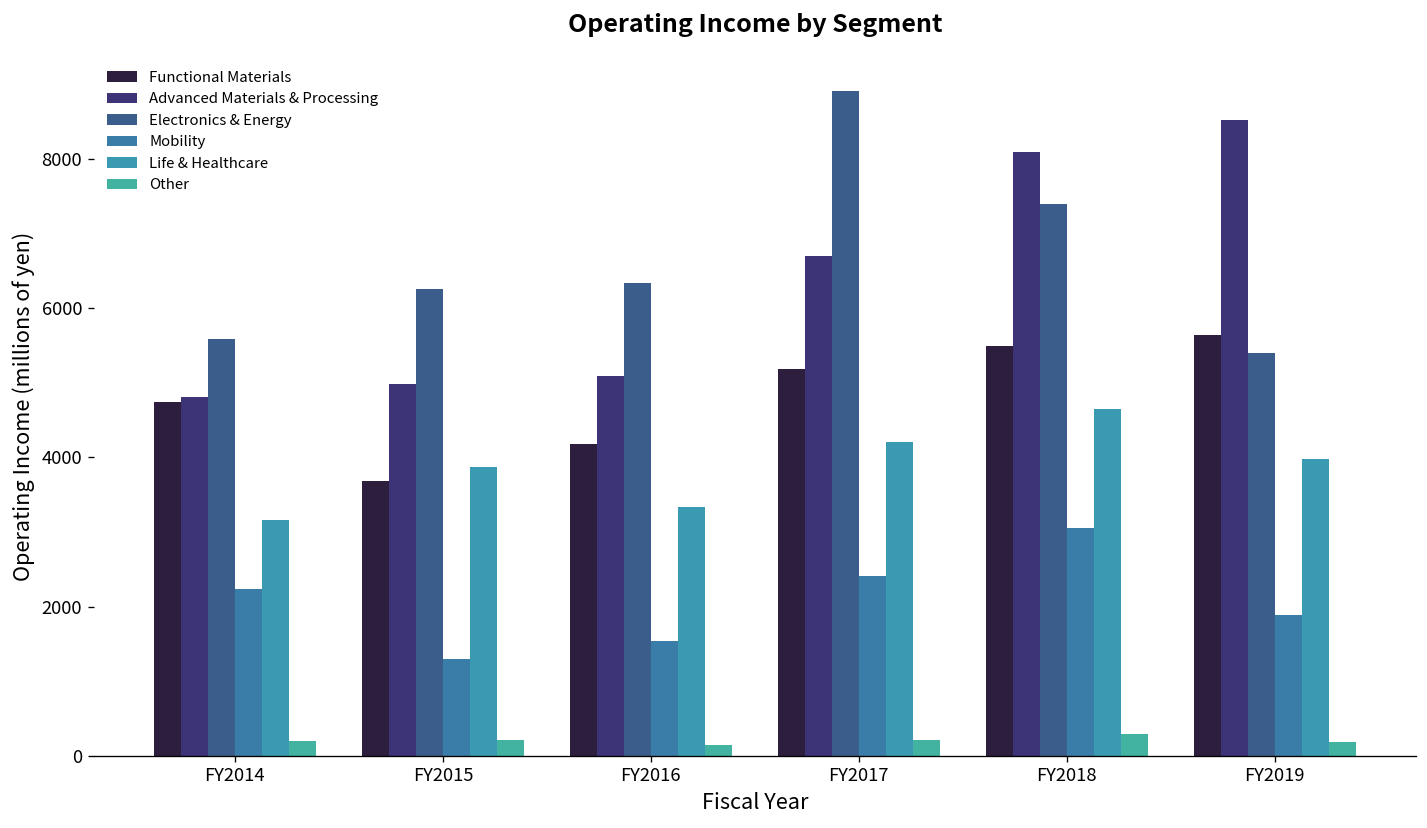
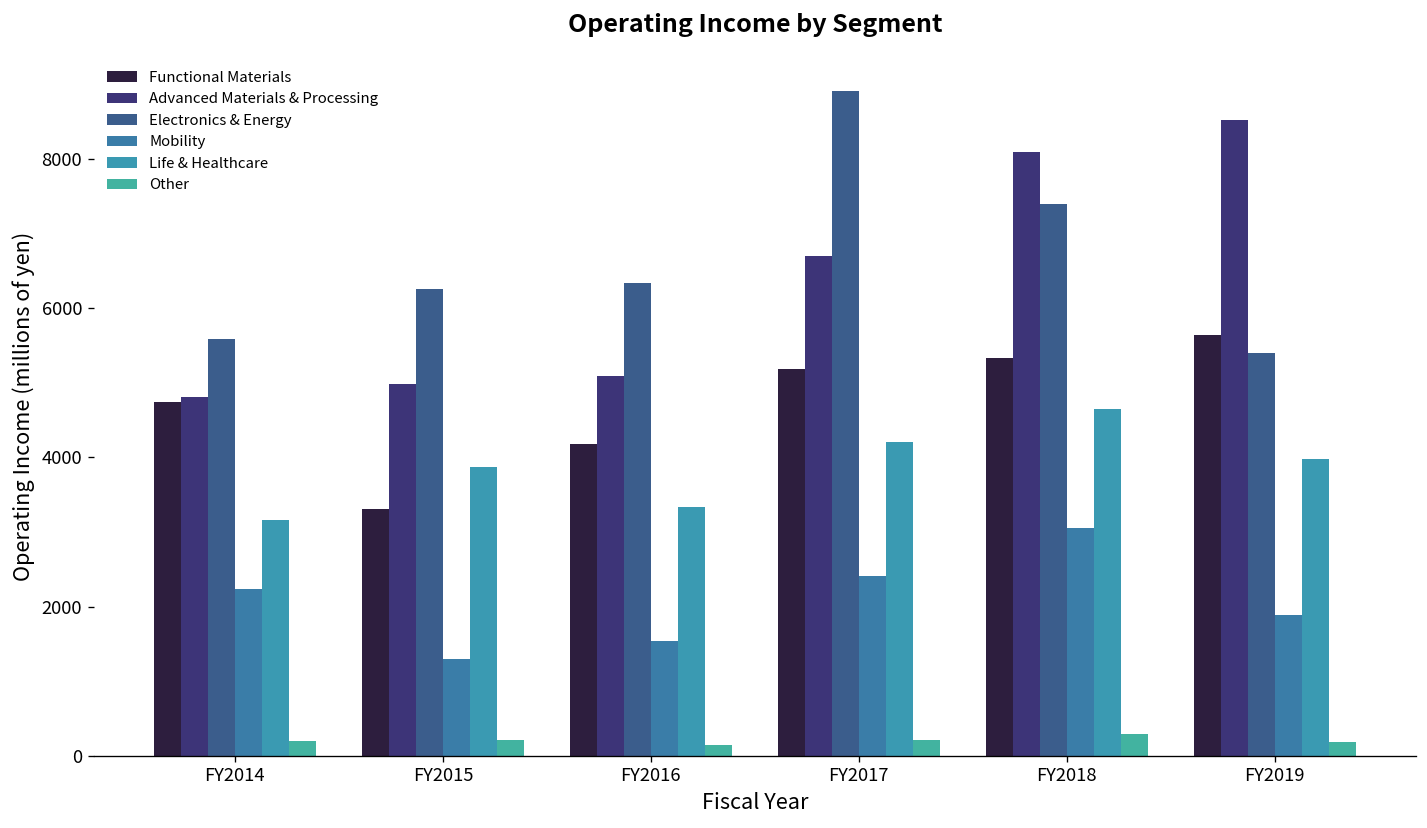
  {
    "Functional Materials": {
      "FY2014": 4700,
-     "FY2015": 3700,
+     "FY2015": 3300,
      "FY2016": 4200,
      "FY2017": 5200,
-     "FY2018": 5500,
+     "FY2018": 5300,
      "FY2019": 5600
    }
  }
